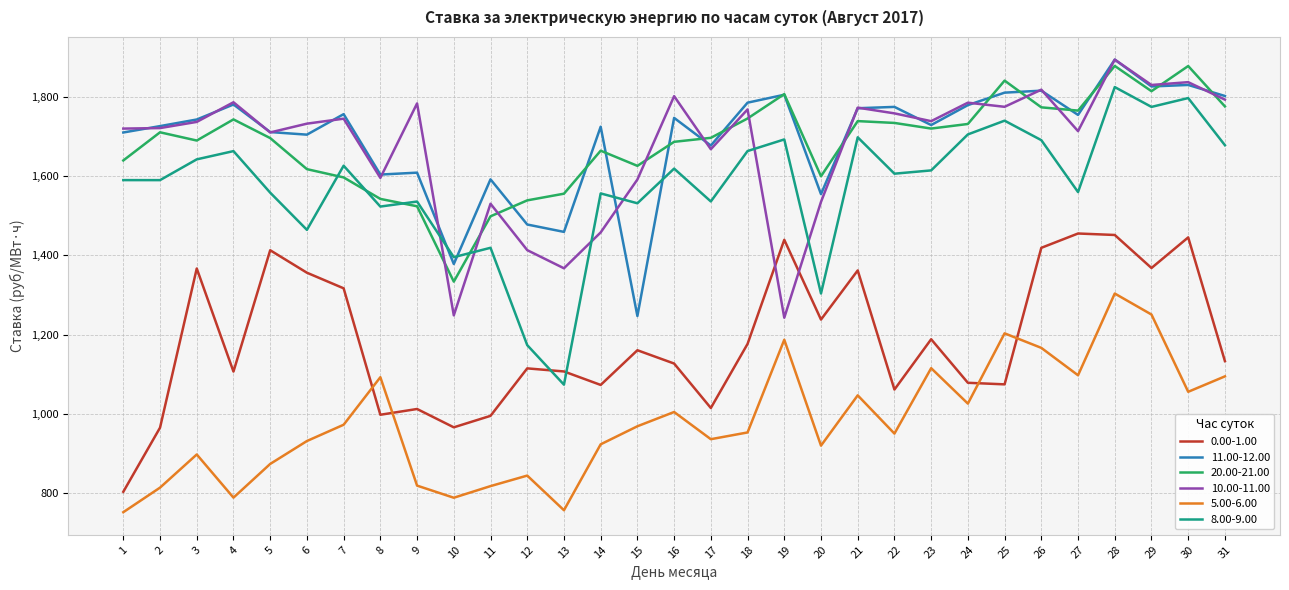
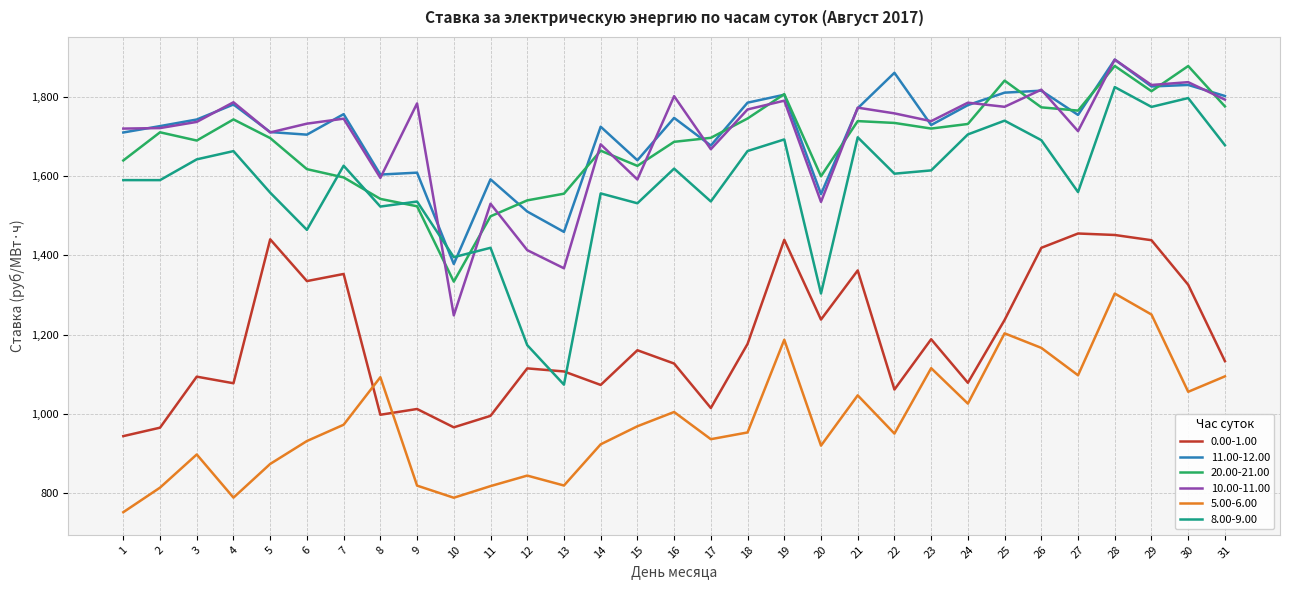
  {
    "0.00-1.00": {
-     "1": "800",
+     "1": "940",
      "2": "960",
-     "3": "1,370",
-     "4": "1,110",
-     "5": "1,410",
-     "6": "1,360",
-     "7": "1,320",
+     "3": "1,090",
+     "4": "1,080",
+     "5": "1,440",
+     "6": "1,340",
+     "7": "1,350",
      "8": "1,000",
      "9": "1,010",
      "10": "970",
      "11": "990",
      "12": "1,110",
      "13": "1,110",
      "14": "1,070",
      "15": "1,160",
      "16": "1,130",
      "17": "1,010",
      "18": "1,180",
      "19": "1,440",
      "20": "1,240",
      "21": "1,360",
      "22": "1,060",
      "23": "1,190",
      "24": "1,080",
-     "25": "1,070",
+     "25": "1,240",
      "26": "1,420",
      "27": "1,460",
      "28": "1,450",
-     "29": "1,370",
-     "30": "1,450",
+     "29": "1,440",
+     "30": "1,330",
      "31": "1,130"
    },
    "11.00-12.00": {
      "1": "1,710",
      "6": "1,700",
      "7": "1,760",
      "8": "1,600",
      "9": "1,610",
      "10": "1,380",
      "11": "1,590",
-     "12": "1,480",
+     "12": "1,510",
      "13": "1,460",
      "14": "1,720",
-     "15": "1,250",
+     "15": "1,640",
      "16": "1,750",
      "17": "1,680",
      "18": "1,790",
      "20": "1,550",
-     "22": "1,770",
+     "22": "1,860",
      "23": "1,730",
      "25": "1,810",
      "27": "1,750",
      "30": "1,830",
      "31": "1,800"
    },
    "10.00-11.00": {
      "1": "1,720",
      "6": "1,730",
      "7": "1,740",
      "8": "1,600",
      "9": "1,780",
      "10": "1,250",
      "11": "1,530",
      "12": "1,410",
      "13": "1,370",
-     "14": "1,460",
+     "14": "1,680",
      "15": "1,590",
      "16": "1,800",
      "17": "1,670",
      "18": "1,770",
-     "19": "1,240",
+     "19": "1,790",
      "20": "1,530",
      "22": "1,760",
      "23": "1,740",
      "25": "1,770",
      "27": "1,710",
      "30": "1,840",
      "31": "1,790"
    },
    "5.00-6.00": {
      "1": "750",
      "2": "810",
      "3": "900",
      "4": "790",
      "5": "870",
      "6": "930",
      "7": "970",
      "8": "1,090",
      "9": "820",
      "10": "790",
      "11": "820",
      "12": "840",
-     "13": "760",
+     "13": "820",
      "14": "920",
      "15": "970",
      "16": "1,000",
      "17": "940",
      "18": "950",
      "19": "1,190",
      "20": "920",
      "21": "1,050",
      "22": "950",
      "23": "1,120",
      "24": "1,030",
      "25": "1,200",
      "26": "1,170",
      "27": "1,100",
      "28": "1,300",
      "29": "1,250",
      "30": "1,060",
      "31": "1,090"
    }
  }
